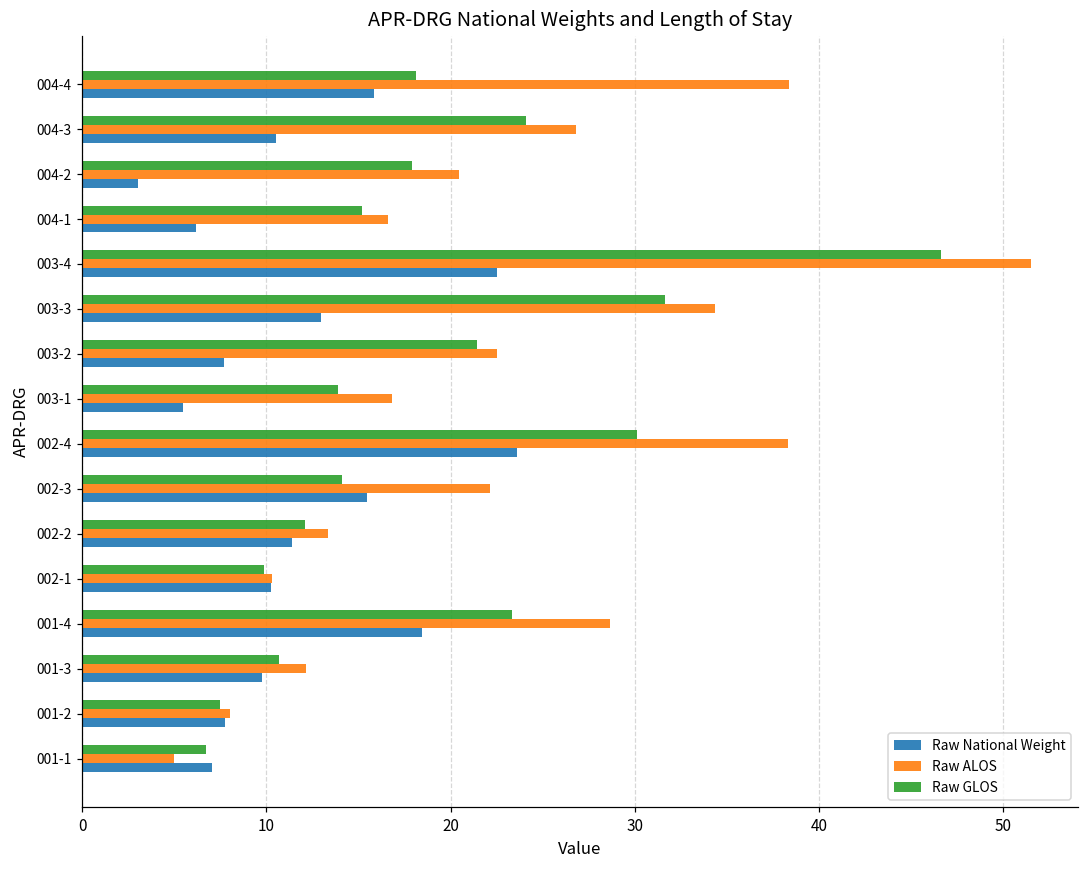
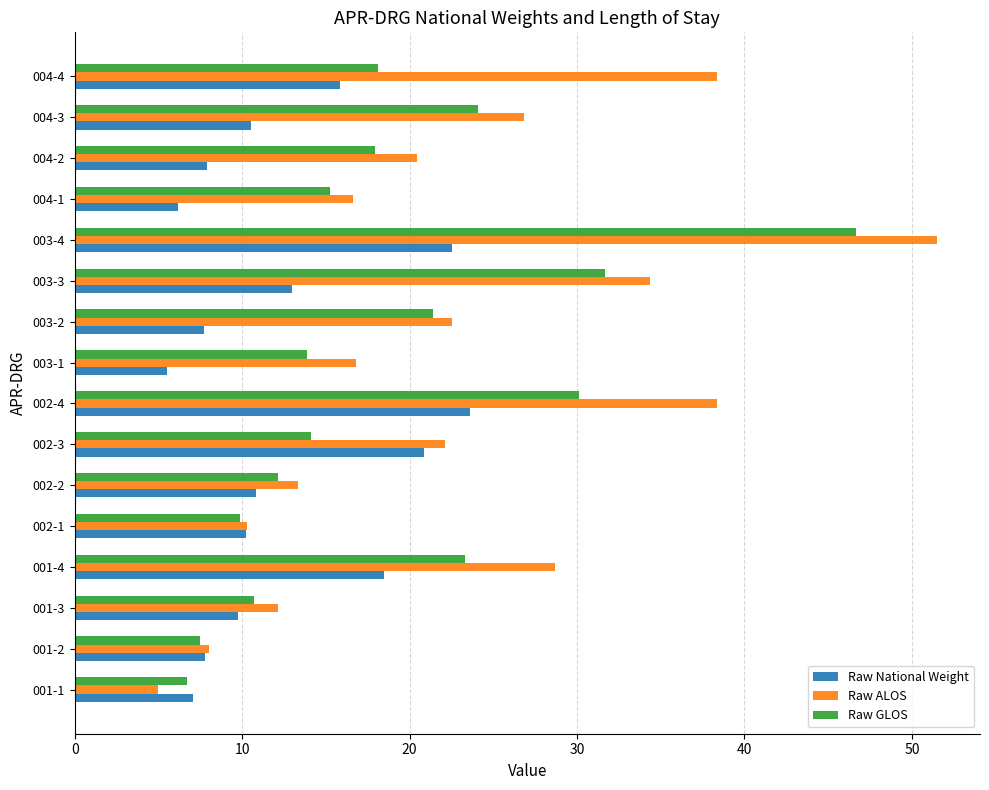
  {
    "Raw National Weight": {
      "004-4": 15.8,
      "004-3": 10.5,
-     "004-2": 3.0,
+     "004-2": 7.9,
      "004-1": 6.2,
      "003-4": 22.5,
      "003-3": 13.0,
      "003-2": 7.7,
      "003-1": 5.5,
      "002-4": 23.6,
-     "002-3": 15.5,
-     "002-2": 11.4,
+     "002-3": 20.9,
+     "002-2": 10.8,
      "002-1": 10.3,
      "001-4": 18.5,
      "001-3": 9.8,
      "001-2": 7.8,
      "001-1": 7.1
    },
    "Raw ALOS": {
      "004-4": 38.4,
      "004-3": 26.8,
      "004-2": 20.5,
      "004-1": 16.6,
      "003-4": 51.5,
      "003-3": 34.4,
      "003-2": 22.5,
      "003-1": 16.8,
      "002-4": 38.3,
      "002-3": 22.1,
      "002-2": 13.3,
      "002-1": 10.3,
      "001-4": 28.7,
      "001-3": 12.1,
      "001-2": 8.0,
      "001-1": 5.0
    },
    "Raw GLOS": {
      "004-4": 18.1,
      "004-3": 24.1,
      "004-2": 17.9,
      "004-1": 15.2,
      "003-4": 46.6,
      "003-3": 31.7,
      "003-2": 21.4,
      "003-1": 13.9,
      "002-4": 30.1,
      "002-3": 14.1,
      "002-2": 12.1,
      "002-1": 9.9,
      "001-4": 23.3,
      "001-3": 10.7,
      "001-2": 7.5,
      "001-1": 6.7
    }
  }
